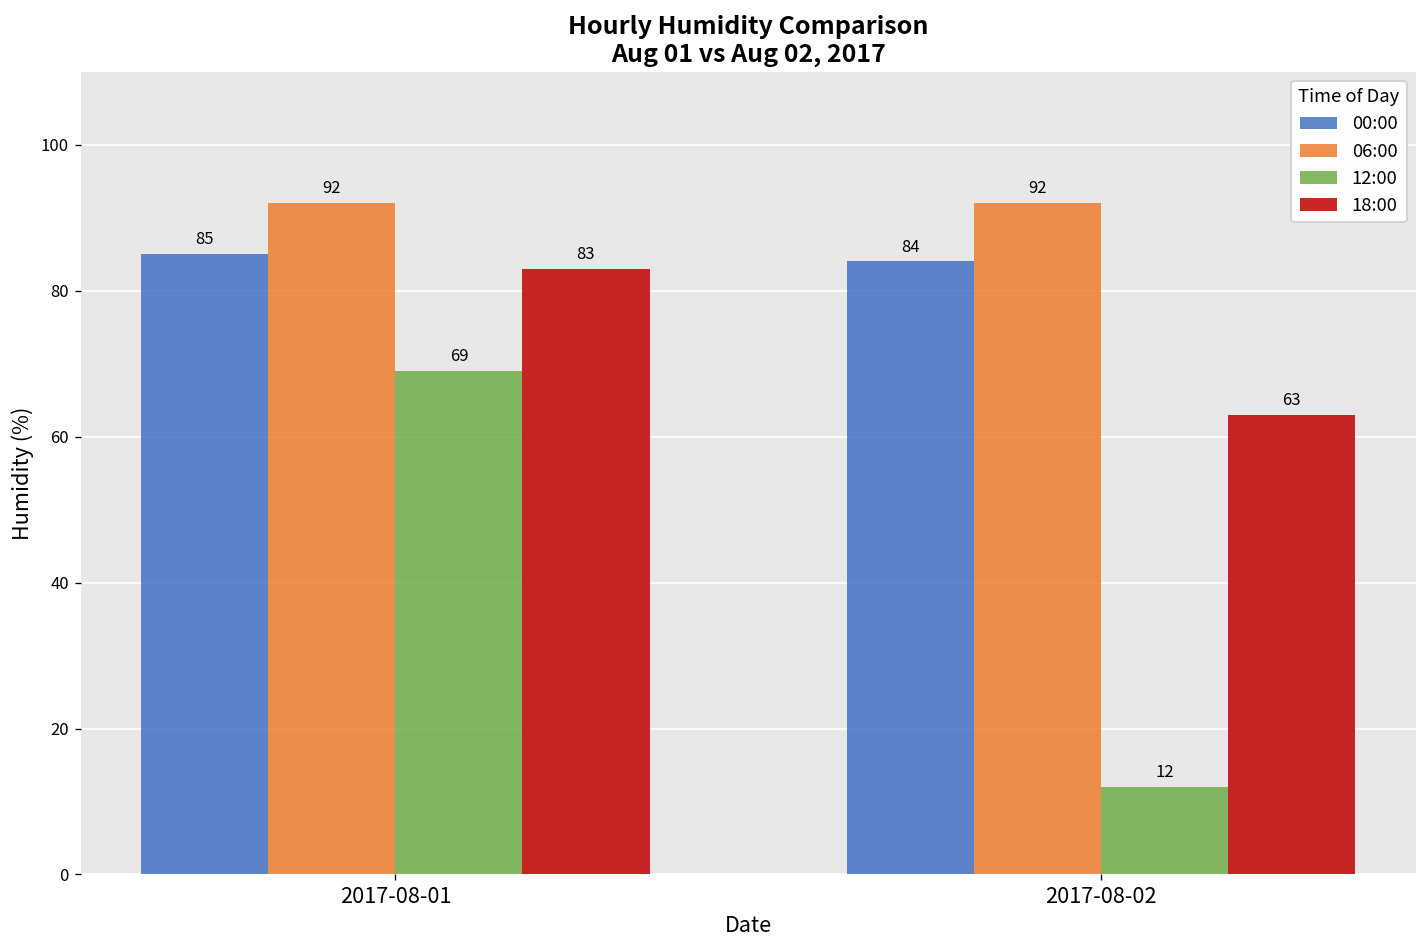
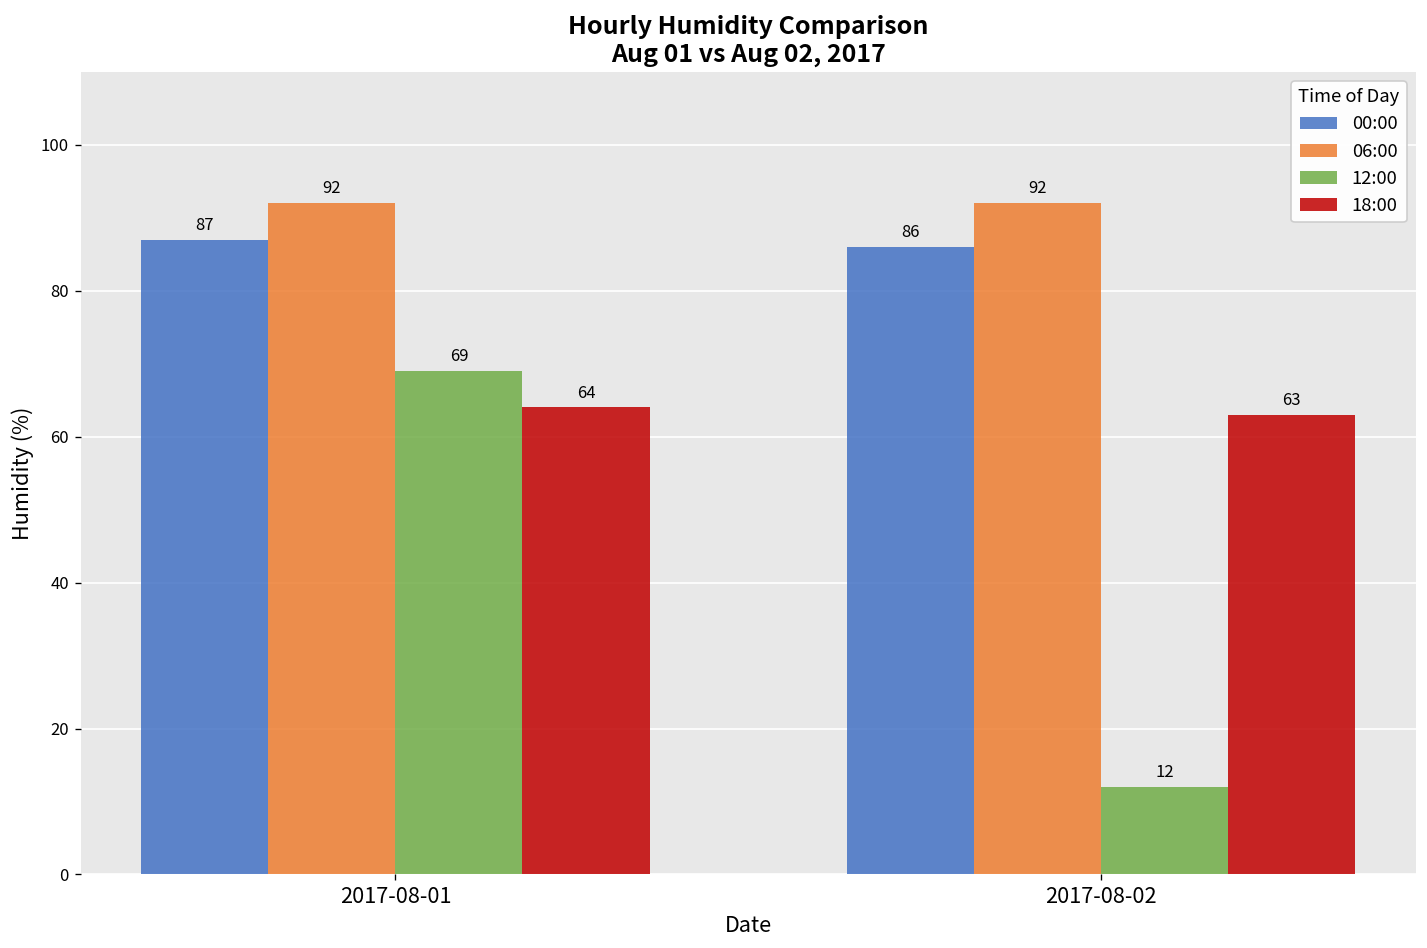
  {
    "00:00": {
-     "2017-08-01": 85,
-     "2017-08-02": 84
+     "2017-08-01": 87,
+     "2017-08-02": 86
    },
    "06:00": {
      "2017-08-01": 92,
      "2017-08-02": 92
    },
    "12:00": {
      "2017-08-01": 69,
      "2017-08-02": 12
    },
    "18:00": {
-     "2017-08-01": 83,
+     "2017-08-01": 64,
      "2017-08-02": 63
    }
  }
